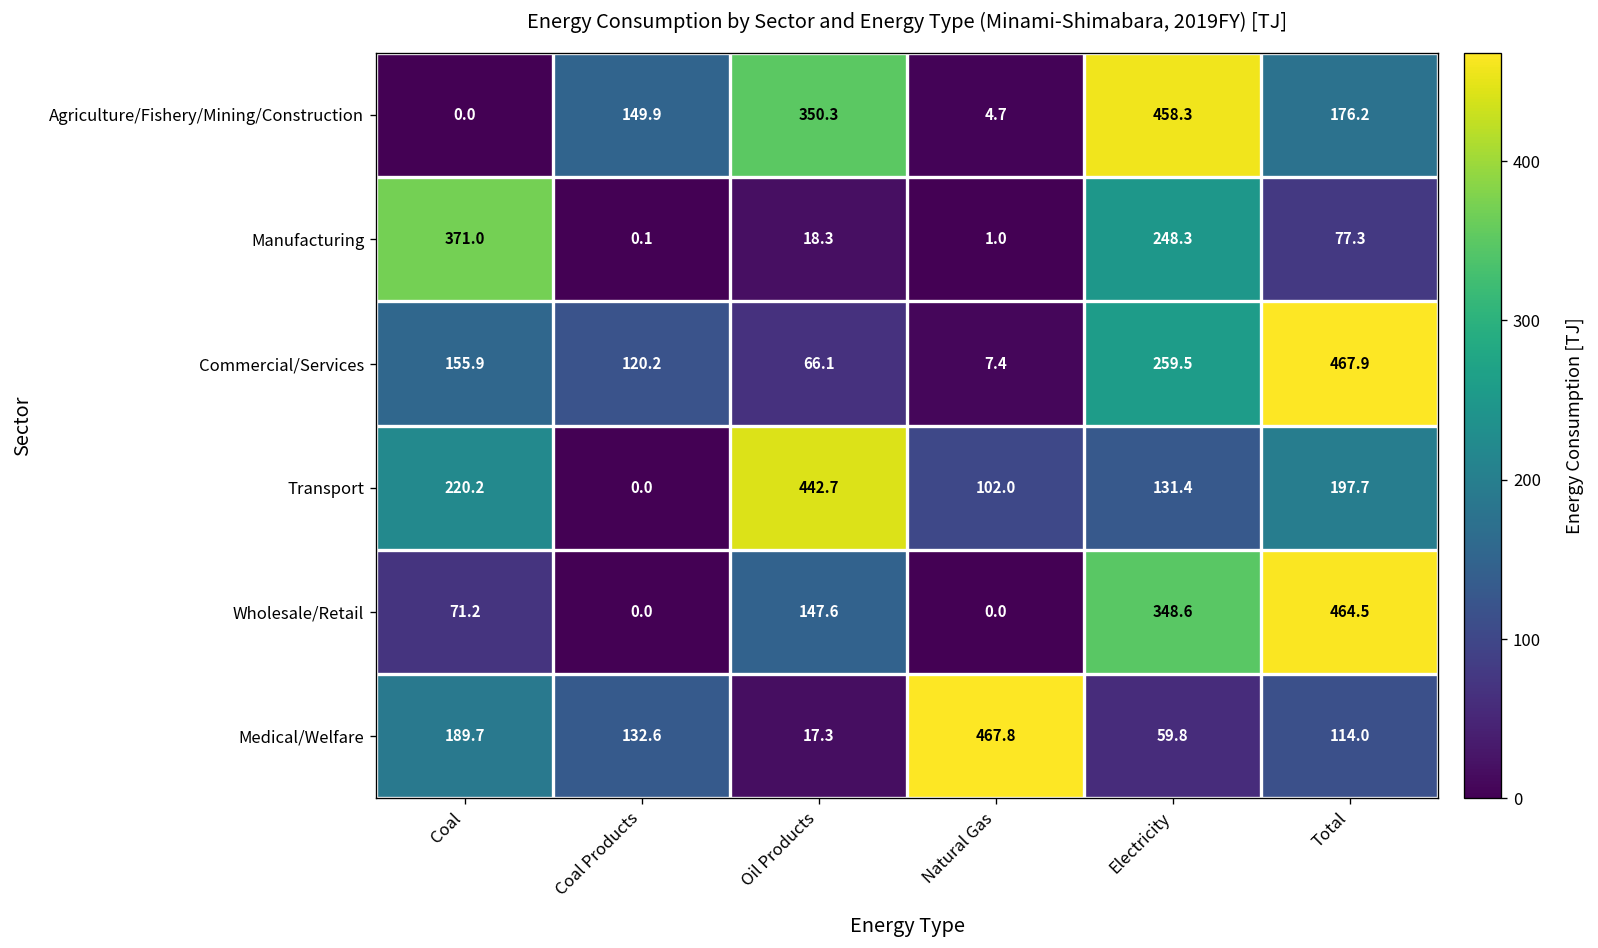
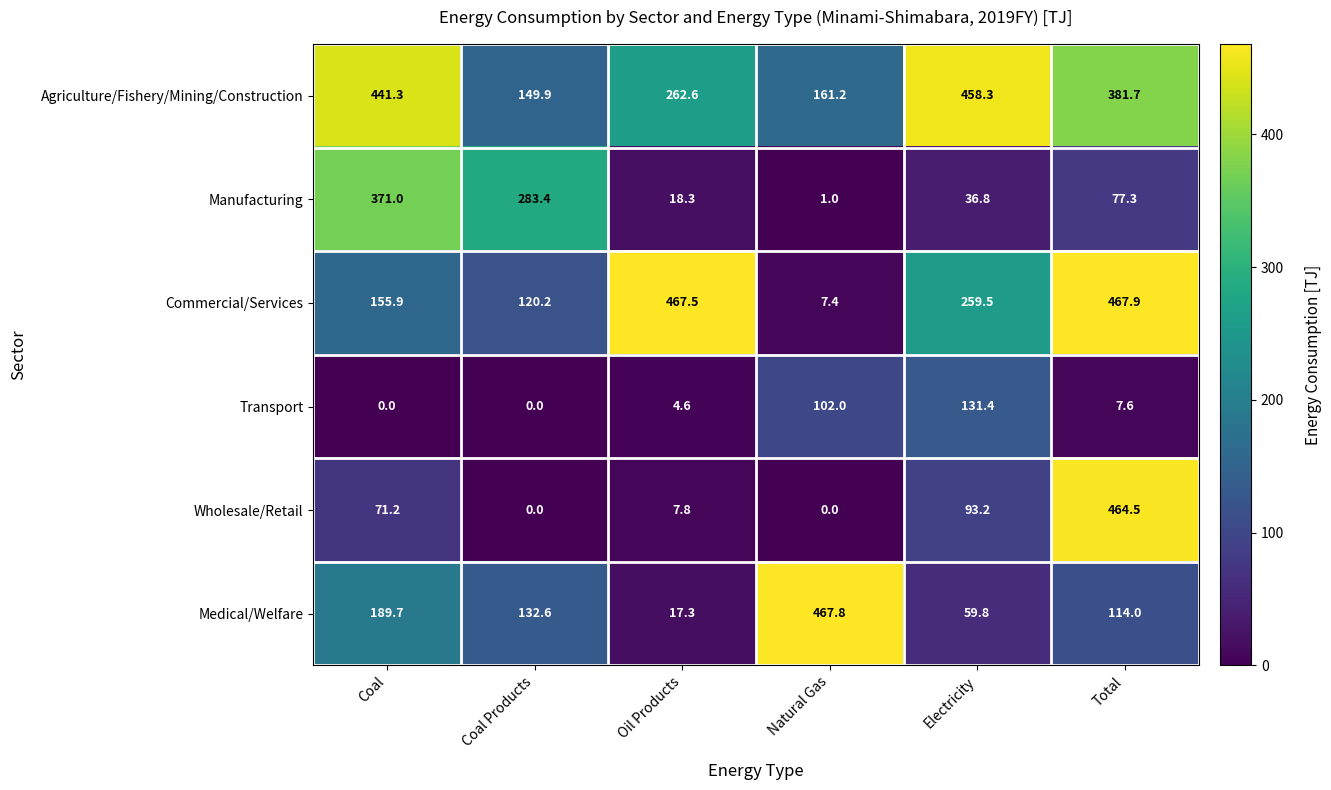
  {
    "Agriculture/Fishery/Mining/Construction": {
-     "Coal": 0.0,
+     "Coal": 441.3,
      "Coal Products": 149.9,
-     "Oil Products": 350.3,
-     "Natural Gas": 4.7,
+     "Oil Products": 262.6,
+     "Natural Gas": 161.2,
      "Electricity": 458.3,
-     "Total": 176.2
+     "Total": 381.7
    },
    "Manufacturing": {
      "Coal": 371.0,
-     "Coal Products": 0.1,
+     "Coal Products": 283.4,
      "Oil Products": 18.3,
      "Natural Gas": 1.0,
-     "Electricity": 248.3,
+     "Electricity": 36.8,
      "Total": 77.3
    },
    "Commercial/Services": {
      "Coal": 155.9,
      "Coal Products": 120.2,
-     "Oil Products": 66.1,
+     "Oil Products": 467.5,
      "Natural Gas": 7.4,
      "Electricity": 259.5,
      "Total": 467.9
    },
    "Transport": {
-     "Coal": 220.2,
+     "Coal": 0.0,
      "Coal Products": 0.0,
-     "Oil Products": 442.7,
+     "Oil Products": 4.6,
      "Natural Gas": 102.0,
      "Electricity": 131.4,
-     "Total": 197.7
+     "Total": 7.6
    },
    "Wholesale/Retail": {
      "Coal": 71.2,
      "Coal Products": 0.0,
-     "Oil Products": 147.6,
+     "Oil Products": 7.8,
      "Natural Gas": 0.0,
-     "Electricity": 348.6,
+     "Electricity": 93.2,
      "Total": 464.5
    },
    "Medical/Welfare": {
      "Coal": 189.7,
      "Coal Products": 132.6,
      "Oil Products": 17.3,
      "Natural Gas": 467.8,
      "Electricity": 59.8,
      "Total": 114.0
    }
  }
